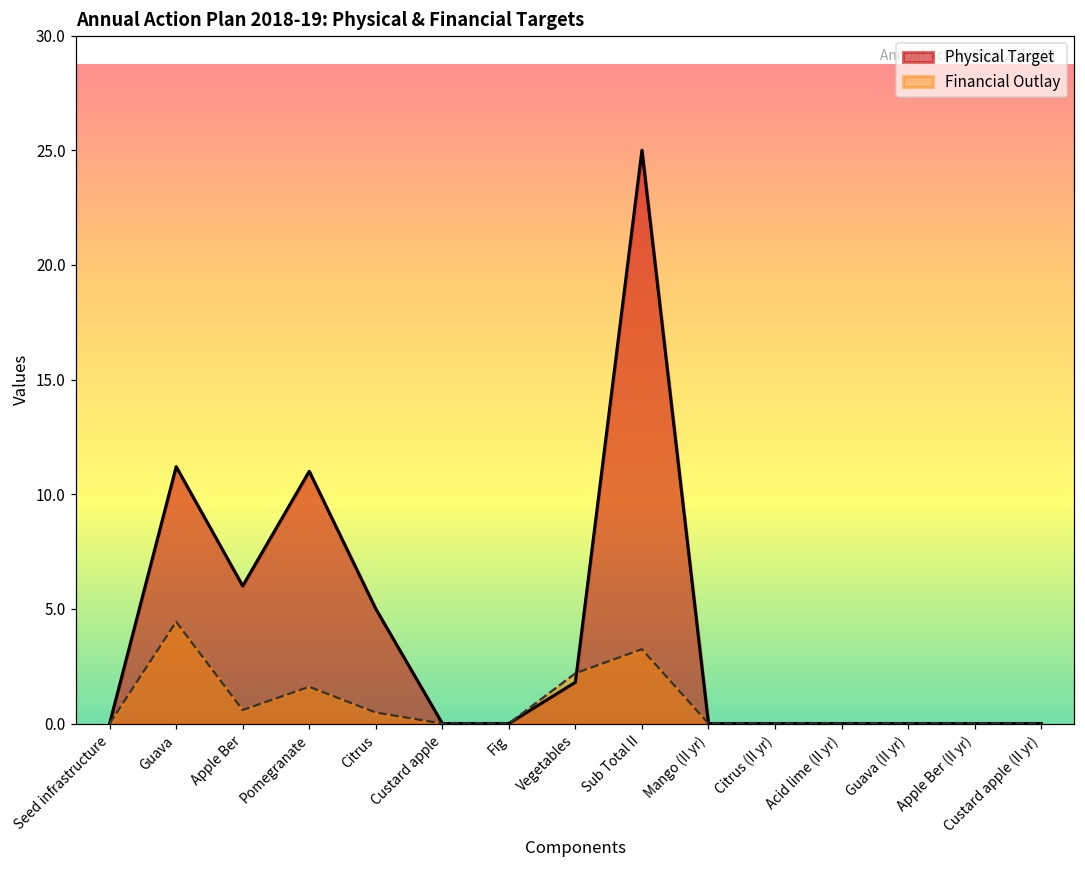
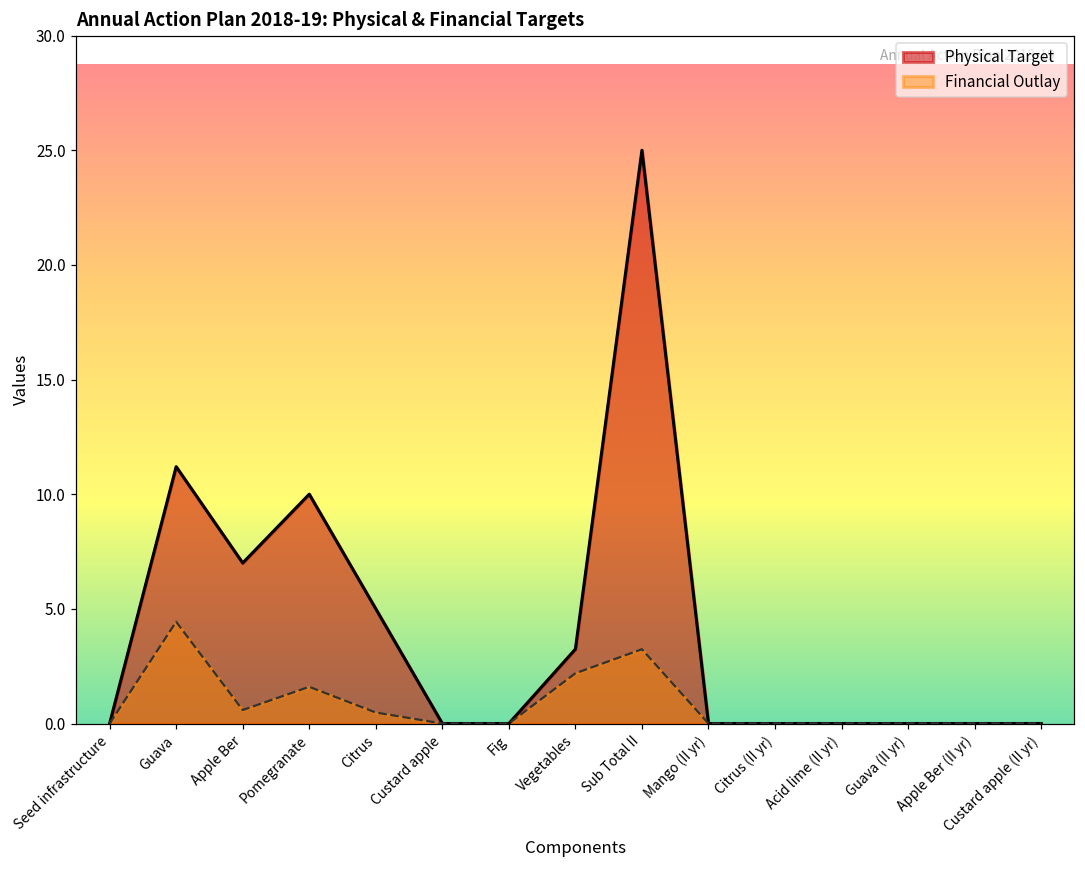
  {
    "Physical Target": {
      "Guava": 11.2,
-     "Apple Ber": 6,
-     "Pomegranate": 11,
+     "Apple Ber": 7,
+     "Pomegranate": 10,
      "Citrus": 5.0,
-     "Vegetables": 1.8,
+     "Vegetables": 3.2,
      "Sub Total II": 25.0
    },
    "Financial Outlay": {
      "Guava": 4.4,
      "Apple Ber": 0.6,
      "Pomegranate": 1.6,
      "Citrus": 0.5,
      "Vegetables": 2.2,
      "Sub Total II": 3.2
    }
  }
